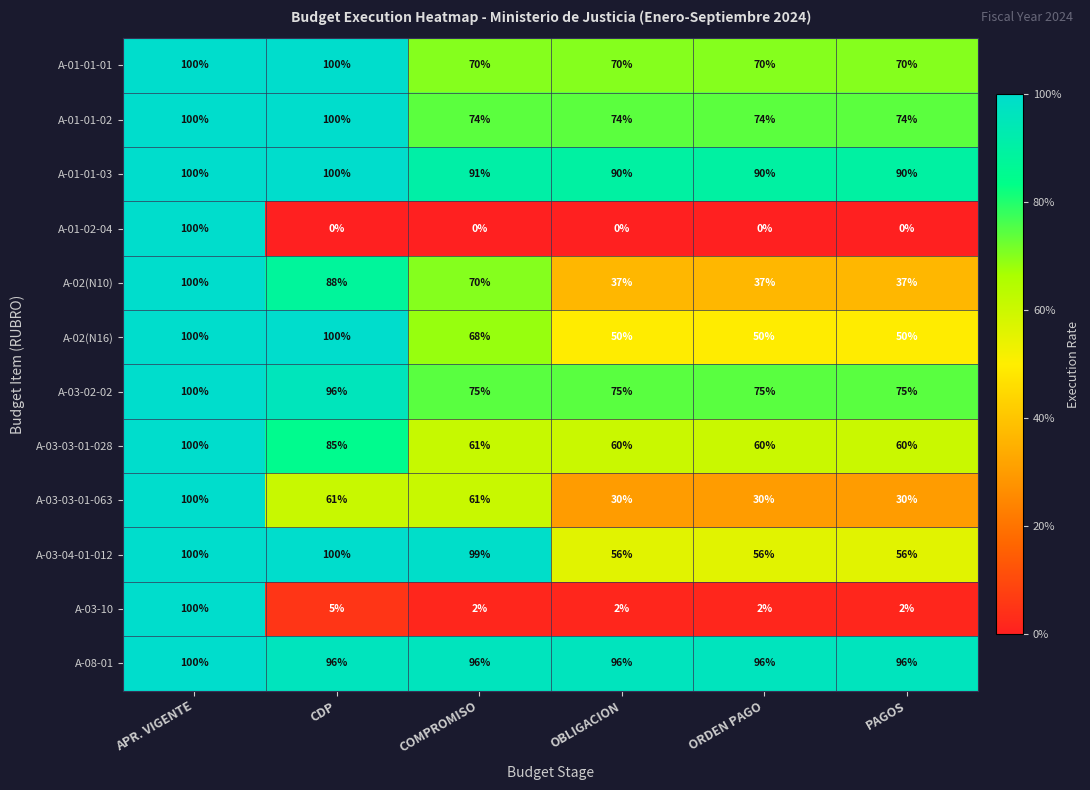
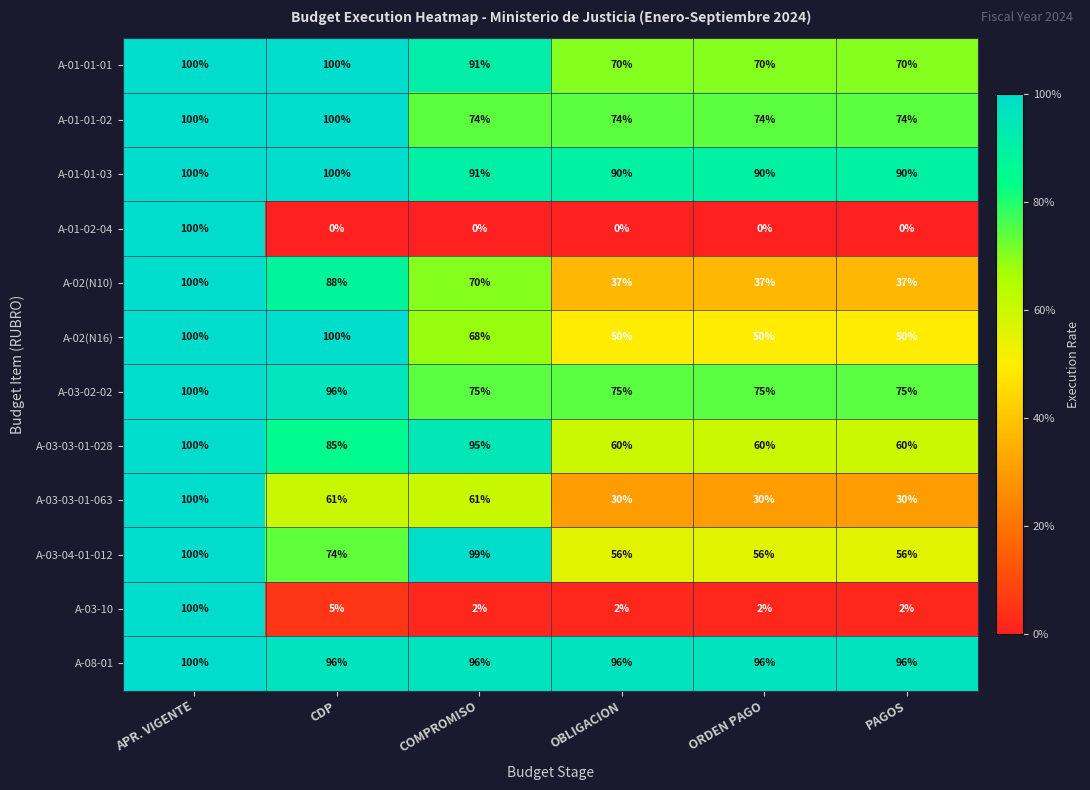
  {
    "A-01-01-01": {
      "APR. VIGENTE": "100%",
      "CDP": "100%",
-     "COMPROMISO": "70%",
+     "COMPROMISO": "91%",
      "OBLIGACION": "70%",
      "ORDEN PAGO": "70%",
      "PAGOS": "70%"
    },
    "A-01-01-02": {
      "APR. VIGENTE": "100%",
      "CDP": "100%",
      "COMPROMISO": "74%",
      "OBLIGACION": "74%",
      "ORDEN PAGO": "74%",
      "PAGOS": "74%"
    },
    "A-01-01-03": {
      "APR. VIGENTE": "100%",
      "CDP": "100%",
      "COMPROMISO": "91%",
      "OBLIGACION": "90%",
      "ORDEN PAGO": "90%",
      "PAGOS": "90%"
    },
    "A-01-02-04": {
      "APR. VIGENTE": "100%",
      "CDP": "0%",
      "COMPROMISO": "0%",
      "OBLIGACION": "0%",
      "ORDEN PAGO": "0%",
      "PAGOS": "0%"
    },
    "A-02(N10)": {
      "APR. VIGENTE": "100%",
      "CDP": "88%",
      "COMPROMISO": "70%",
      "OBLIGACION": "37%",
      "ORDEN PAGO": "37%",
      "PAGOS": "37%"
    },
    "A-02(N16)": {
      "APR. VIGENTE": "100%",
      "CDP": "100%",
      "COMPROMISO": "68%",
      "OBLIGACION": "50%",
      "ORDEN PAGO": "50%",
      "PAGOS": "50%"
    },
    "A-03-02-02": {
      "APR. VIGENTE": "100%",
      "CDP": "96%",
      "COMPROMISO": "75%",
      "OBLIGACION": "75%",
      "ORDEN PAGO": "75%",
      "PAGOS": "75%"
    },
    "A-03-03-01-028": {
      "APR. VIGENTE": "100%",
      "CDP": "85%",
-     "COMPROMISO": "61%",
+     "COMPROMISO": "95%",
      "OBLIGACION": "60%",
      "ORDEN PAGO": "60%",
      "PAGOS": "60%"
    },
    "A-03-03-01-063": {
      "APR. VIGENTE": "100%",
      "CDP": "61%",
      "COMPROMISO": "61%",
      "OBLIGACION": "30%",
      "ORDEN PAGO": "30%",
      "PAGOS": "30%"
    },
    "A-03-04-01-012": {
      "APR. VIGENTE": "100%",
-     "CDP": "100%",
+     "CDP": "74%",
      "COMPROMISO": "99%",
      "OBLIGACION": "56%",
      "ORDEN PAGO": "56%",
      "PAGOS": "56%"
    },
    "A-03-10": {
      "APR. VIGENTE": "100%",
      "CDP": "5%",
      "COMPROMISO": "2%",
      "OBLIGACION": "2%",
      "ORDEN PAGO": "2%",
      "PAGOS": "2%"
    },
    "A-08-01": {
      "APR. VIGENTE": "100%",
      "CDP": "96%",
      "COMPROMISO": "96%",
      "OBLIGACION": "96%",
      "ORDEN PAGO": "96%",
      "PAGOS": "96%"
    }
  }
